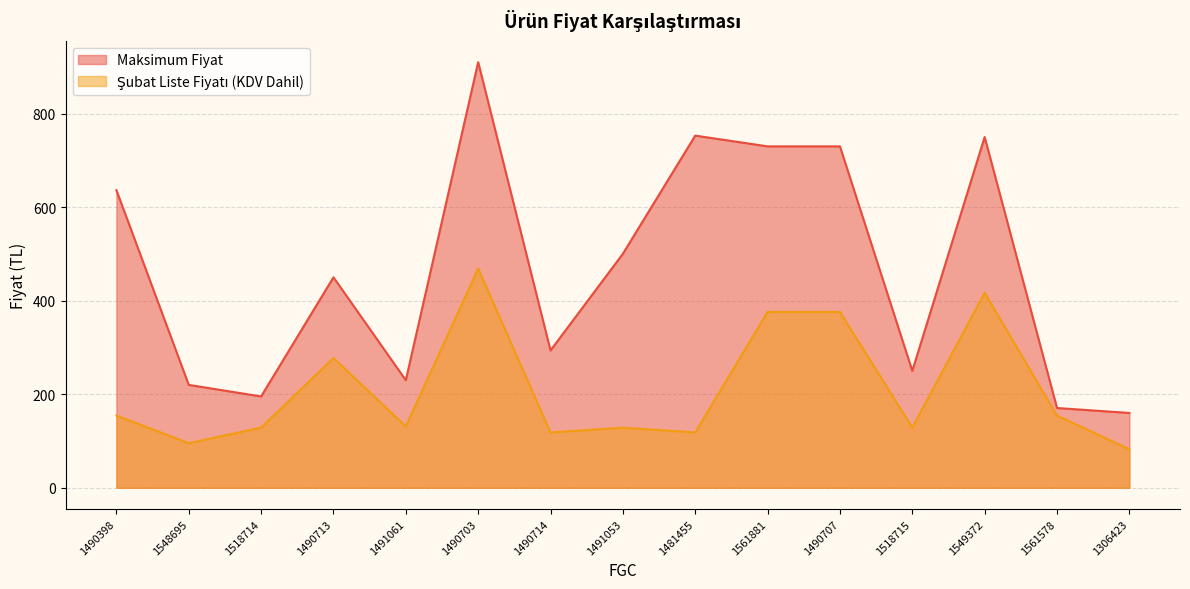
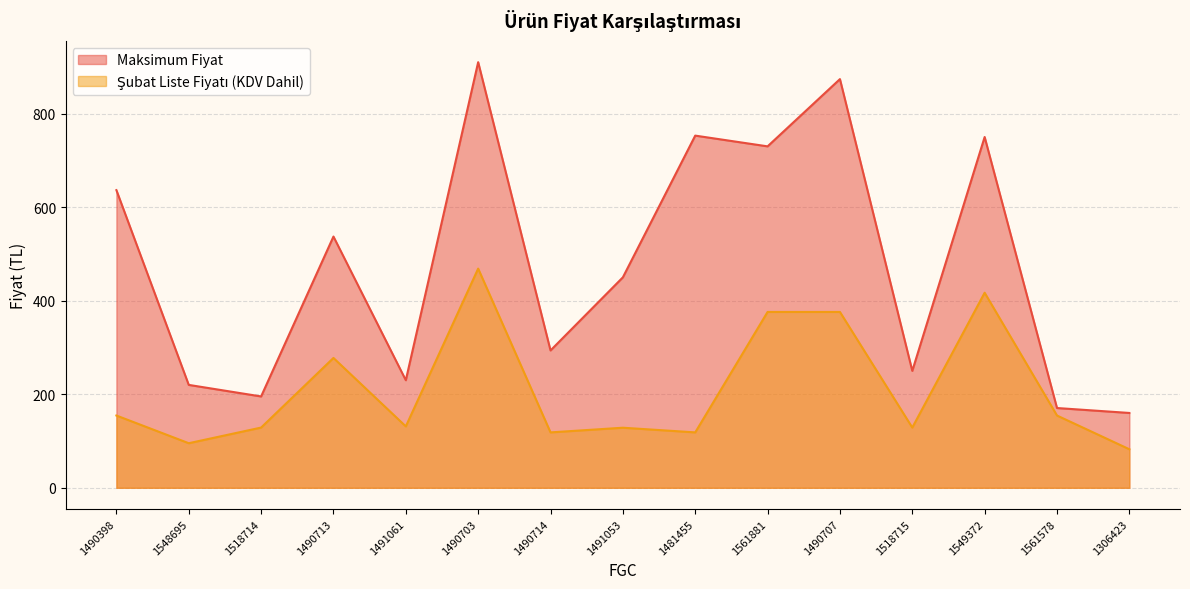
  {
    "Maksimum Fiyat": {
      "1490398": 640,
      "1548695": 220,
      "1518714": 200,
-     "1490713": 450,
+     "1490713": 540,
      "1491061": 230,
      "1490703": 910,
      "1490714": 290,
-     "1491053": 500,
+     "1491053": 450,
      "1481455": 750,
      "1561881": 730,
-     "1490707": 730,
+     "1490707": 870,
      "1518715": 250,
      "1549372": 750,
      "1561578": 170,
      "1306423": 160
    },
    "Şubat Liste Fiyatı (KDV Dahil)": {
      "1490398": 150,
      "1548695": 100,
      "1518714": 130,
      "1490713": 280,
      "1491061": 130,
      "1490703": 470,
      "1490714": 120,
      "1491053": 130,
      "1481455": 120,
      "1561881": 380,
      "1490707": 380,
      "1518715": 130,
      "1549372": 420,
      "1561578": 150,
      "1306423": 80
    }
  }
